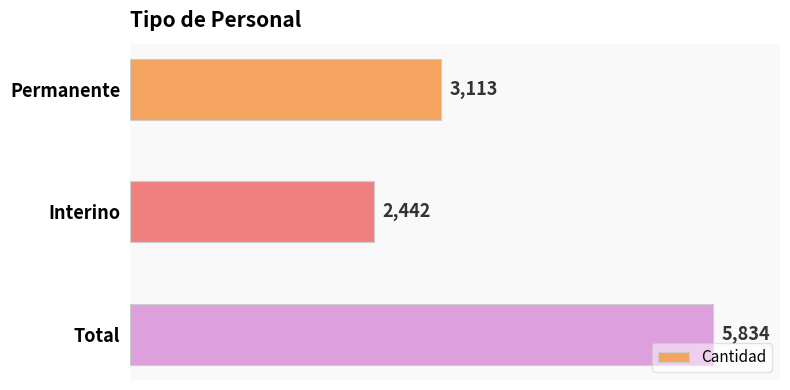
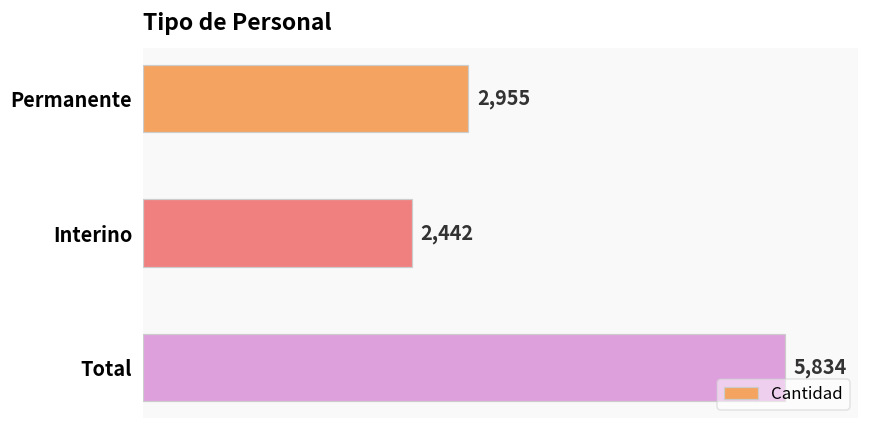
  {
-   "Permanente": "3,113",
+   "Permanente": "2,955",
    "Interino": "2,442"
  }
